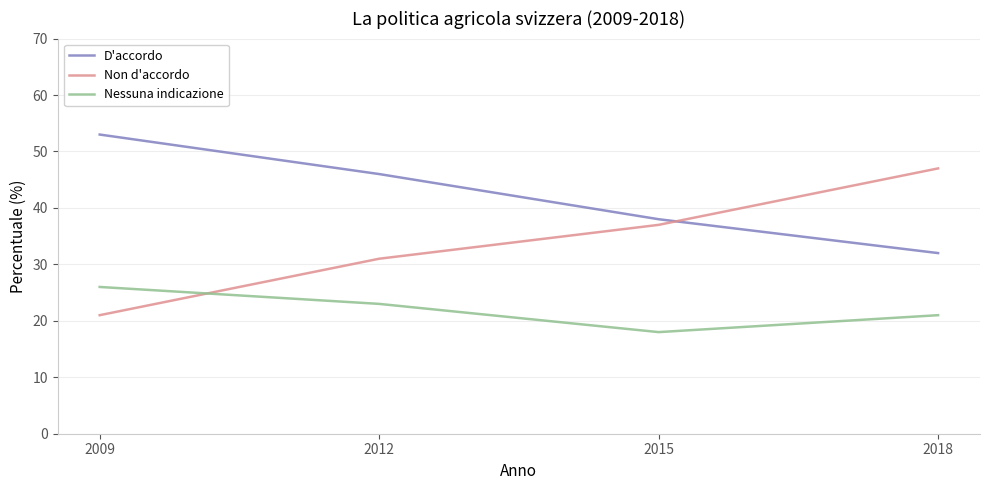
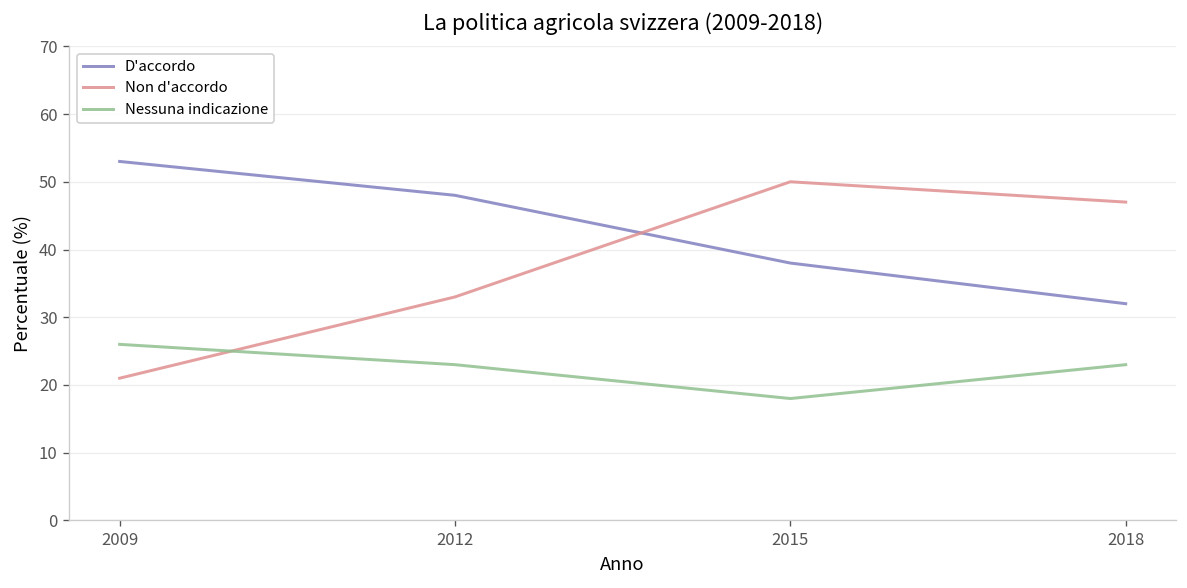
  {
    "D'accordo": {
      "2009": 53,
-     "2012": 46,
+     "2012": 48,
      "2015": 38,
      "2018": 32
    },
    "Non d'accordo": {
      "2009": 21,
-     "2012": 31,
-     "2015": 37,
+     "2012": 33,
+     "2015": 50,
      "2018": 47
    },
    "Nessuna indicazione": {
      "2009": 26,
      "2012": 23,
      "2015": 18,
-     "2018": 21
+     "2018": 23
    }
  }
